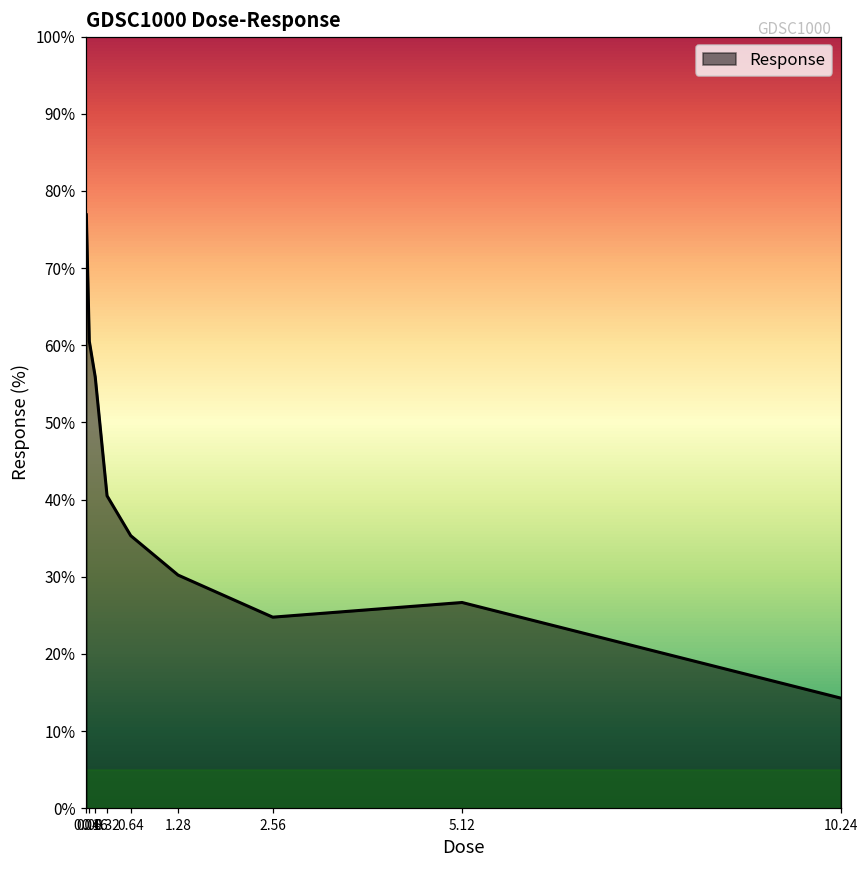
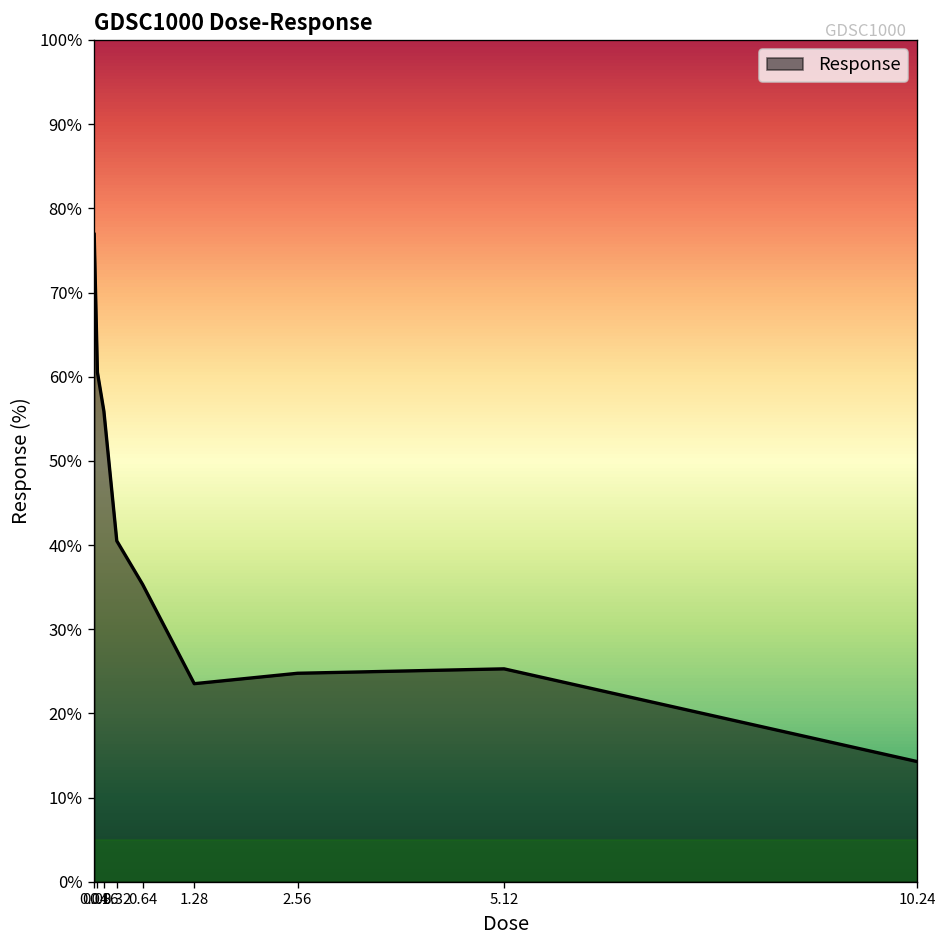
  {
    "0.64": "35%",
-   "1.28": "30%",
+   "1.28": "24%",
    "2.56": "25%",
-   "5.12": "27%",
+   "5.12": "25%",
    "10.24": "14%"
  }
